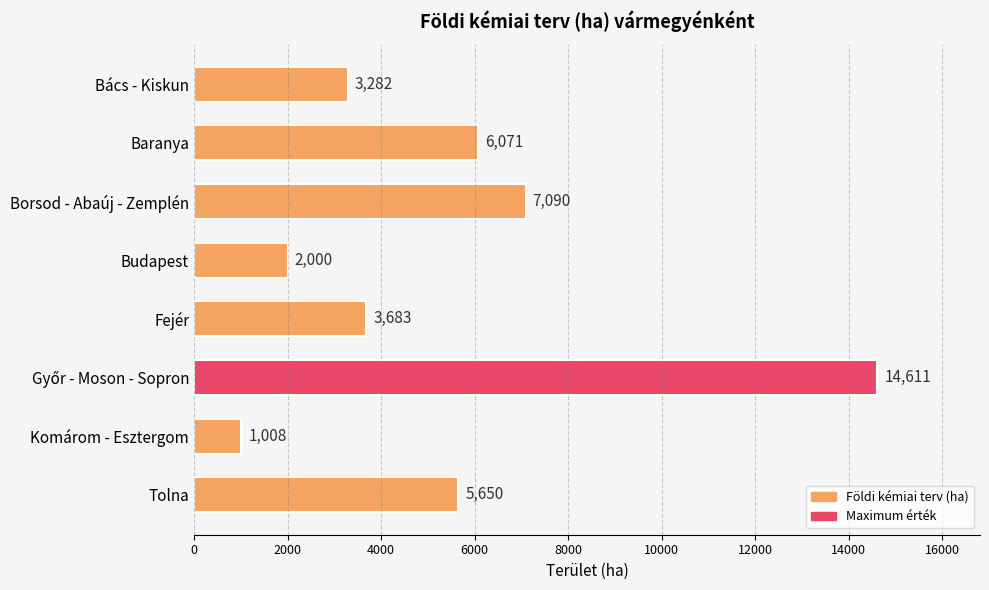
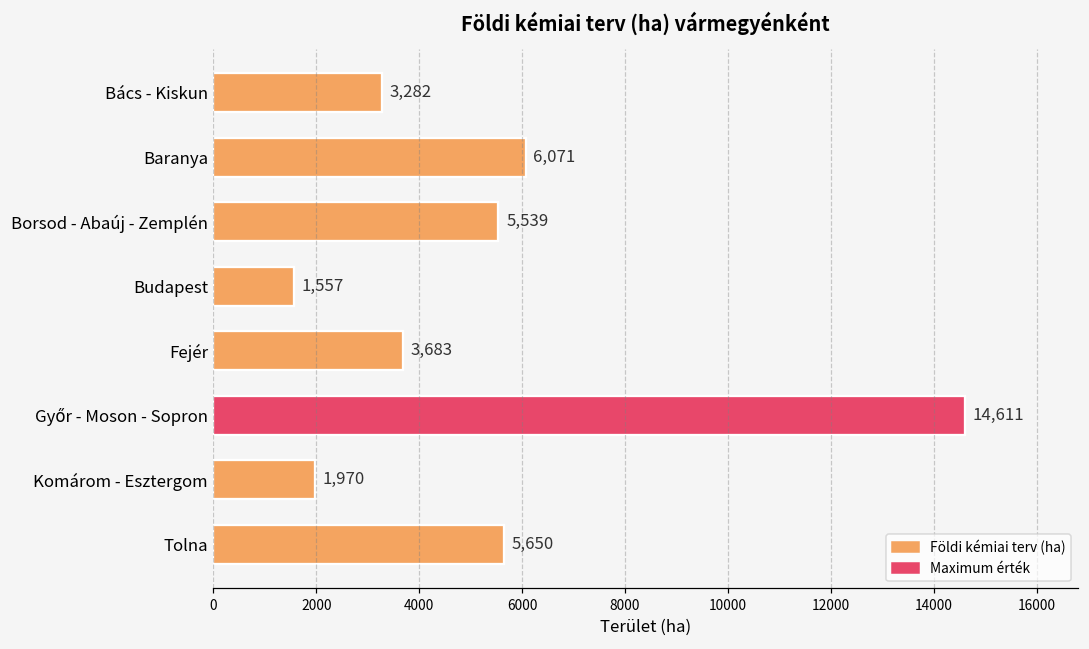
  {
    "Bács - Kiskun": "3,282",
    "Baranya": "6,071",
-   "Borsod - Abaúj - Zemplén": "7,090",
-   "Budapest": "2,000",
+   "Borsod - Abaúj - Zemplén": "5,539",
+   "Budapest": "1,557",
    "Fejér": "3,683",
    "Győr - Moson - Sopron": "14,611",
-   "Komárom - Esztergom": "1,008",
+   "Komárom - Esztergom": "1,970",
    "Tolna": "5,650"
  }
